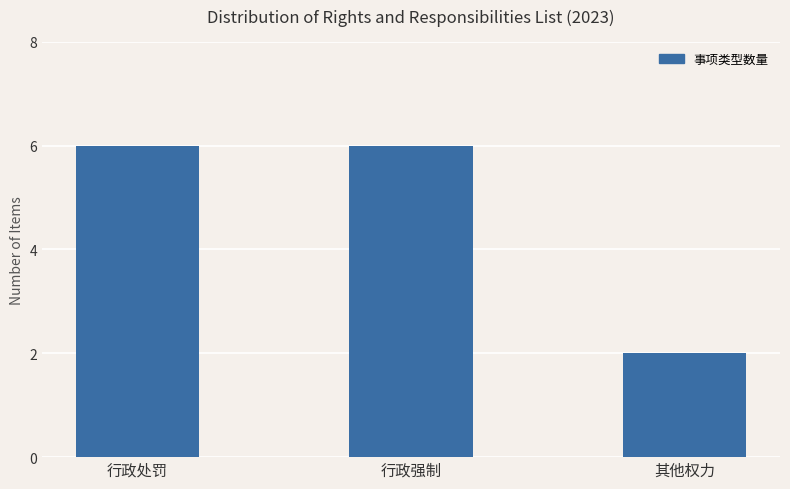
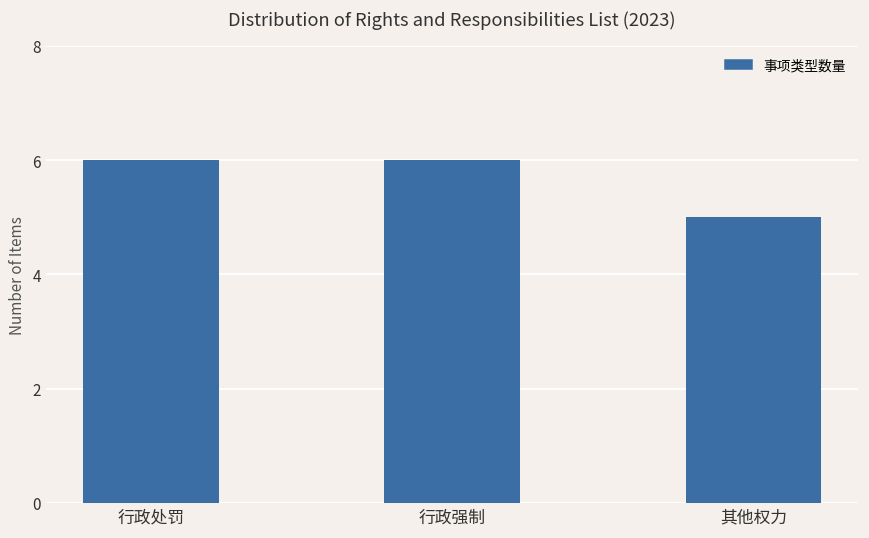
  {
    "行政处罚": 6,
    "行政强制": 6,
-   "其他权力": 2
+   "其他权力": 5
  }
